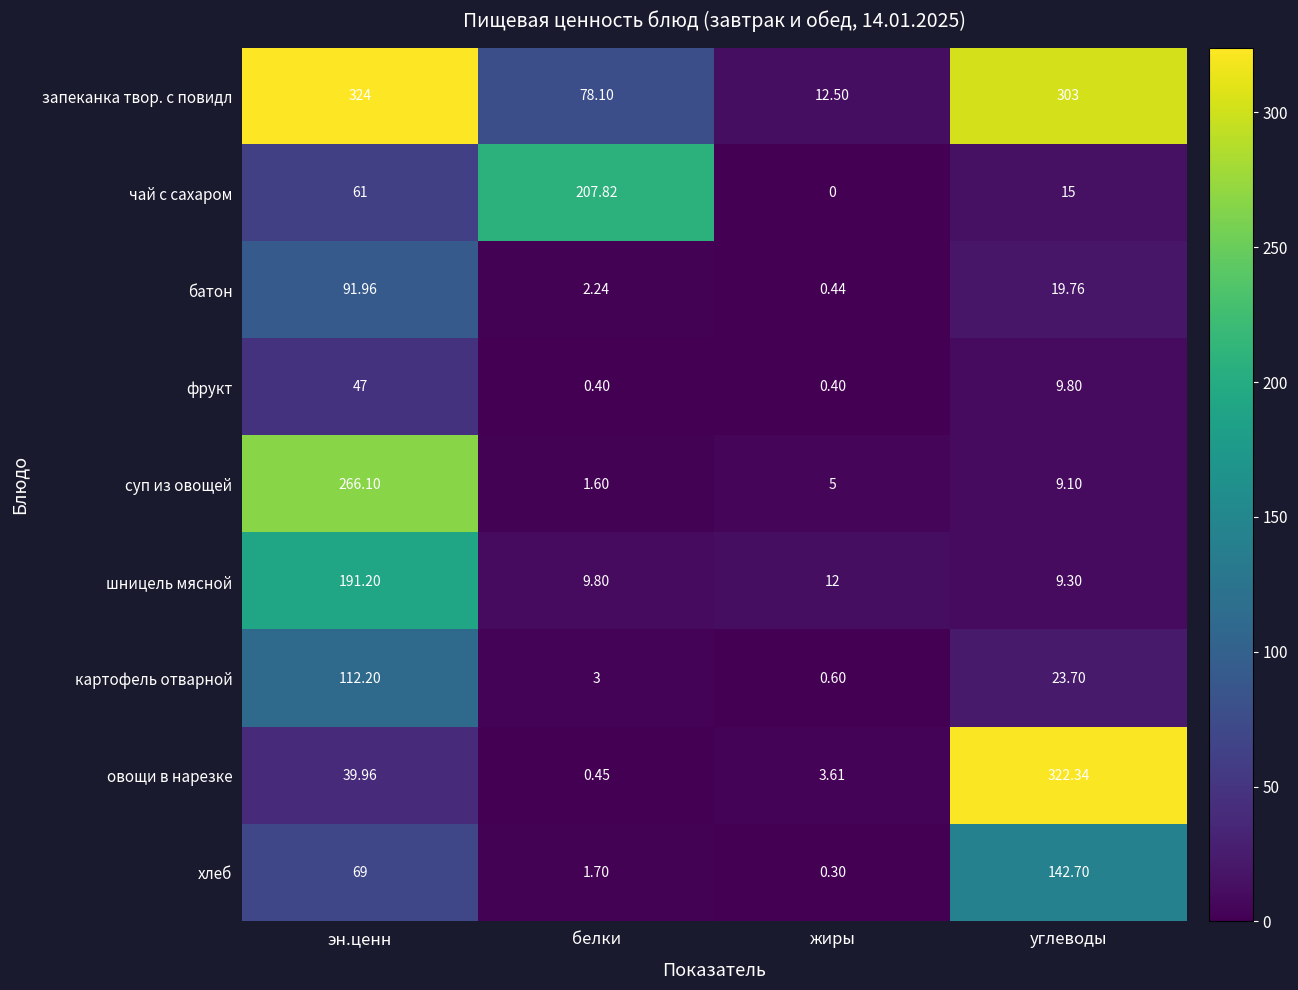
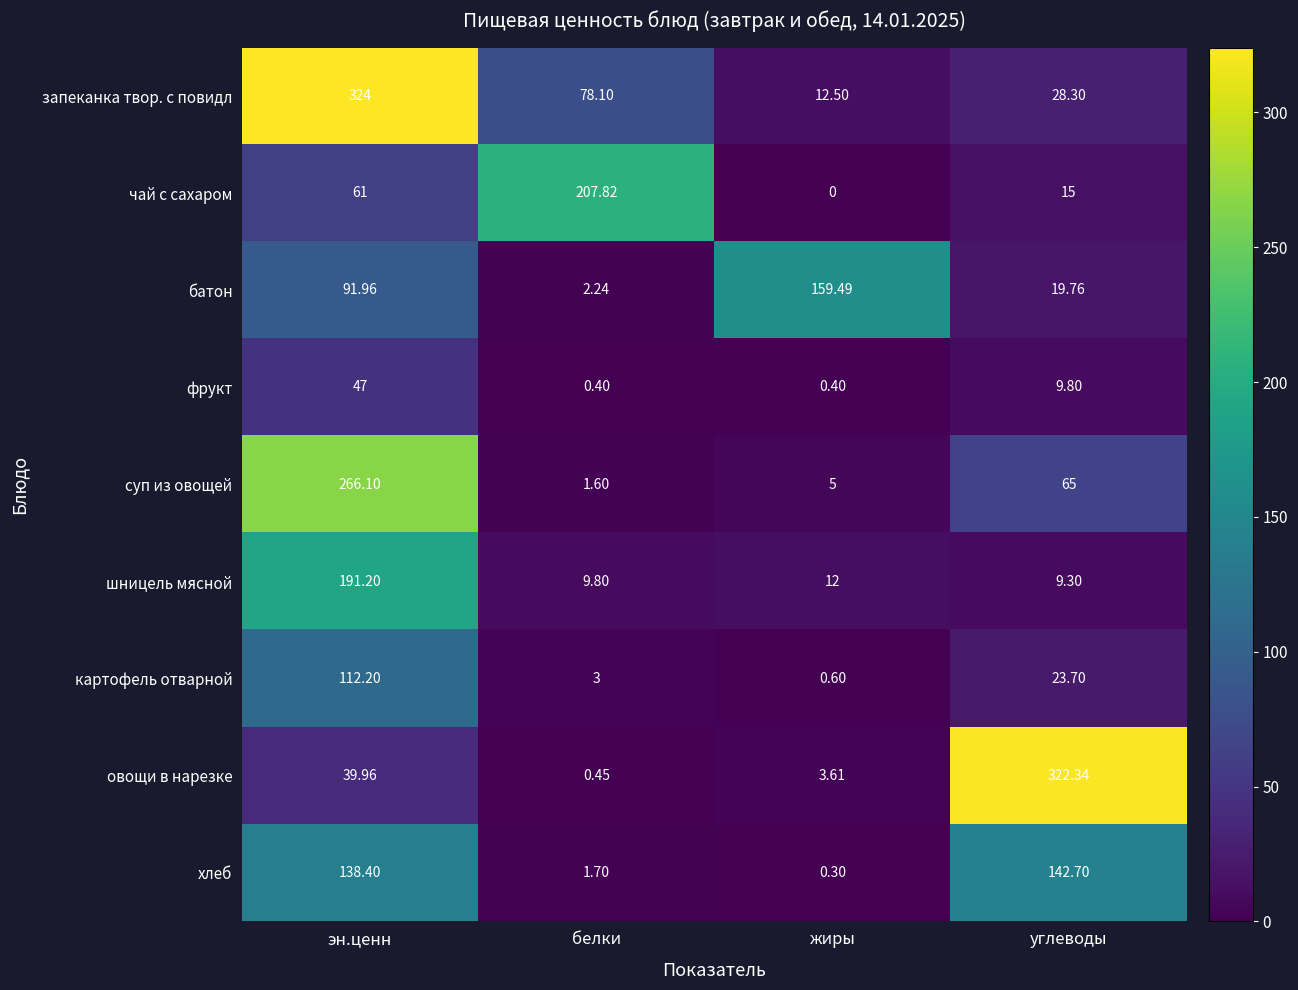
  {
    "запеканка твор. с повидл": {
      "эн.ценн": 324,
      "белки": 78.10,
      "жиры": 12.50,
-     "углеводы": 303
+     "углеводы": 28.30
    },
    "чай с сахаром": {
      "эн.ценн": 61,
      "белки": 207.82,
      "жиры": 0,
      "углеводы": 15
    },
    "батон": {
      "эн.ценн": 91.96,
      "белки": 2.24,
-     "жиры": 0.44,
+     "жиры": 159.49,
      "углеводы": 19.76
    },
    "фрукт": {
      "эн.ценн": 47,
      "белки": 0.40,
      "жиры": 0.40,
      "углеводы": 9.80
    },
    "суп из овощей": {
      "эн.ценн": 266.10,
      "белки": 1.60,
      "жиры": 5,
-     "углеводы": 9.10
+     "углеводы": 65
    },
    "шницель мясной": {
      "эн.ценн": 191.20,
      "белки": 9.80,
      "жиры": 12,
      "углеводы": 9.30
    },
    "картофель отварной": {
      "эн.ценн": 112.20,
      "белки": 3,
      "жиры": 0.60,
      "углеводы": 23.70
    },
    "овощи в нарезке": {
      "эн.ценн": 39.96,
      "белки": 0.45,
      "жиры": 3.61,
      "углеводы": 322.34
    },
    "хлеб": {
-     "эн.ценн": 69,
+     "эн.ценн": 138.40,
      "белки": 1.70,
      "жиры": 0.30,
      "углеводы": 142.70
    }
  }
